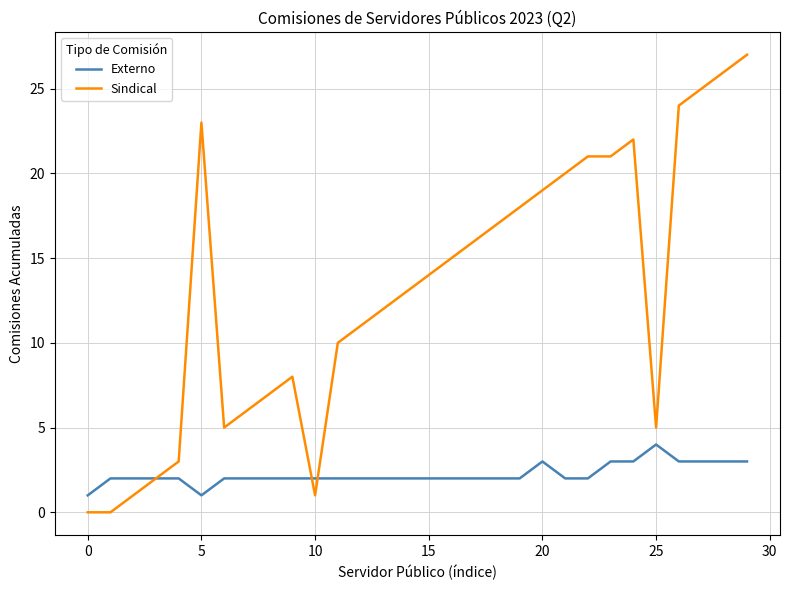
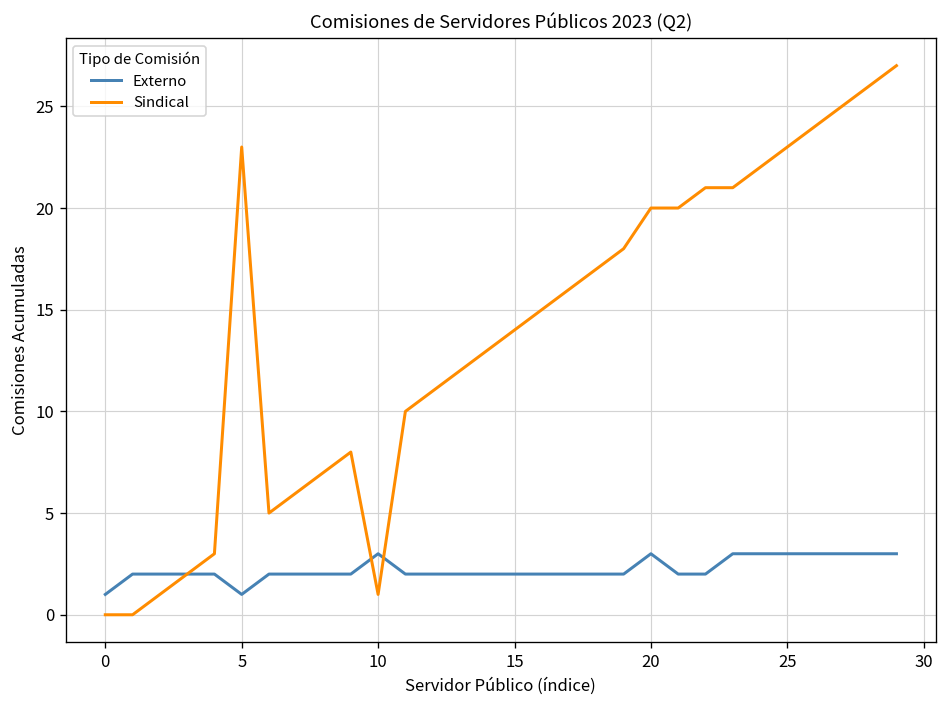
  {
    "Externo": {
      "0": 1,
      "5": 1,
-     "10": 2,
+     "10": 3,
      "15": 2,
      "20": 3,
-     "25": 4
+     "25": 3
    },
    "Sindical": {
      "0": 0,
      "5": 23,
      "10": 1,
      "15": 14,
-     "20": 19,
-     "25": 5
+     "20": 20,
+     "25": 23
    }
  }
